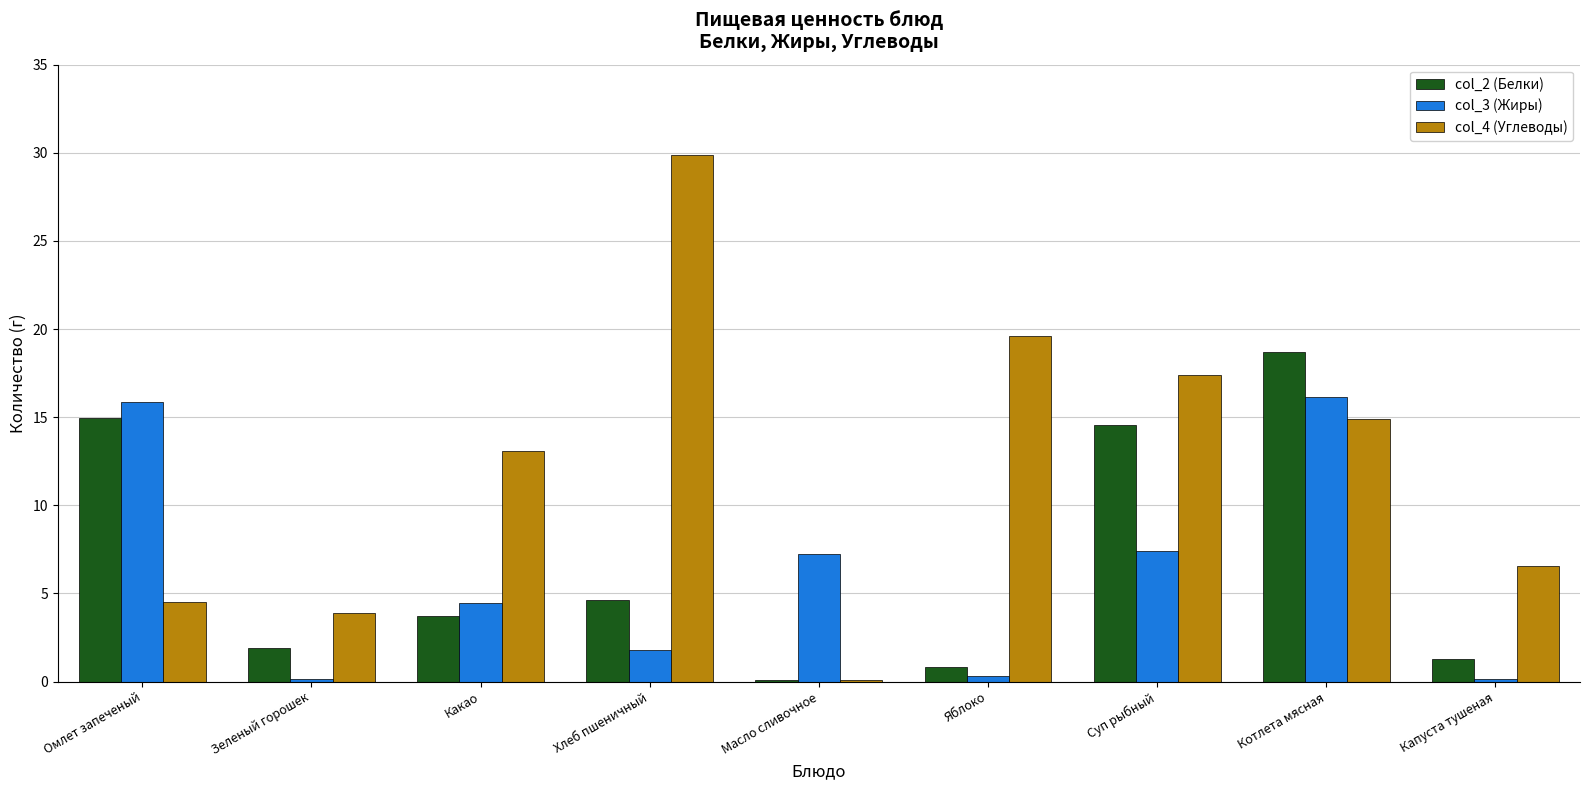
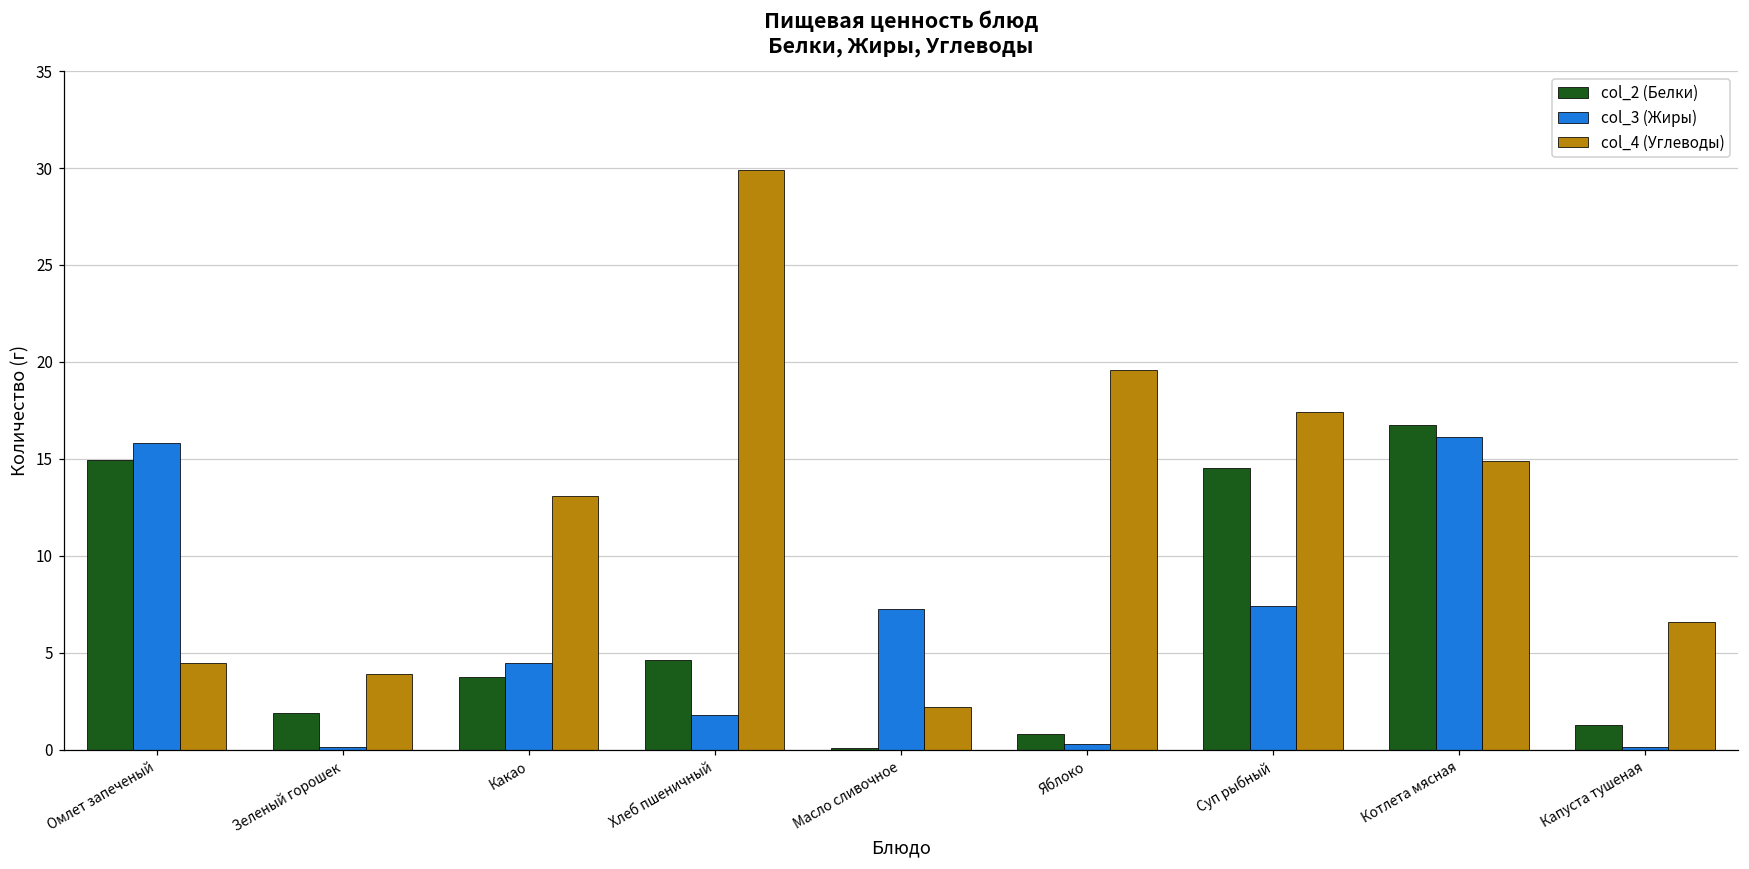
  {
    "col_2 (Белки)": {
      "Омлет запеченый": 15.0,
      "Зеленый горошек": 1.9,
      "Какао": 3.7,
      "Хлеб пшеничный": 4.6,
      "Яблоко": 0.8,
      "Суп рыбный": 14.6,
-     "Котлета мясная": 18.7,
+     "Котлета мясная": 16.8,
      "Капуста тушеная": 1.3
    },
    "col_3 (Жиры)": {
      "Омлет запеченый": 15.8,
      "Какао": 4.5,
      "Хлеб пшеничный": 1.8,
      "Масло сливочное": 7.3,
      "Яблоко": 0.3,
      "Суп рыбный": 7.4,
      "Котлета мясная": 16.1
    },
    "col_4 (Углеводы)": {
      "Омлет запеченый": 4.5,
      "Зеленый горошек": 3.9,
      "Какао": 13.1,
      "Хлеб пшеничный": 29.9,
-     "Масло сливочное": 0.1,
+     "Масло сливочное": 2.2,
      "Яблоко": 19.6,
      "Суп рыбный": 17.4,
      "Котлета мясная": 14.9,
      "Капуста тушеная": 6.6
    }
  }
